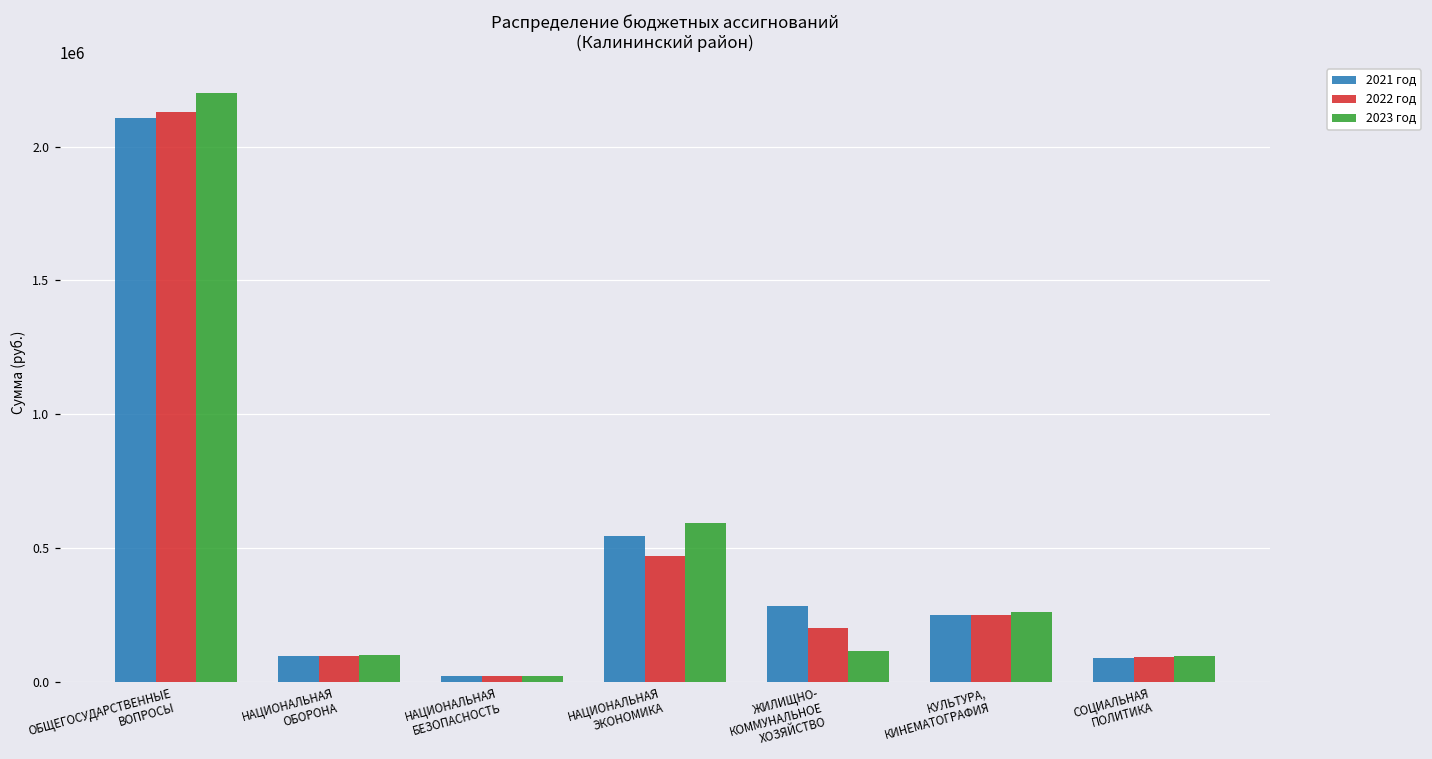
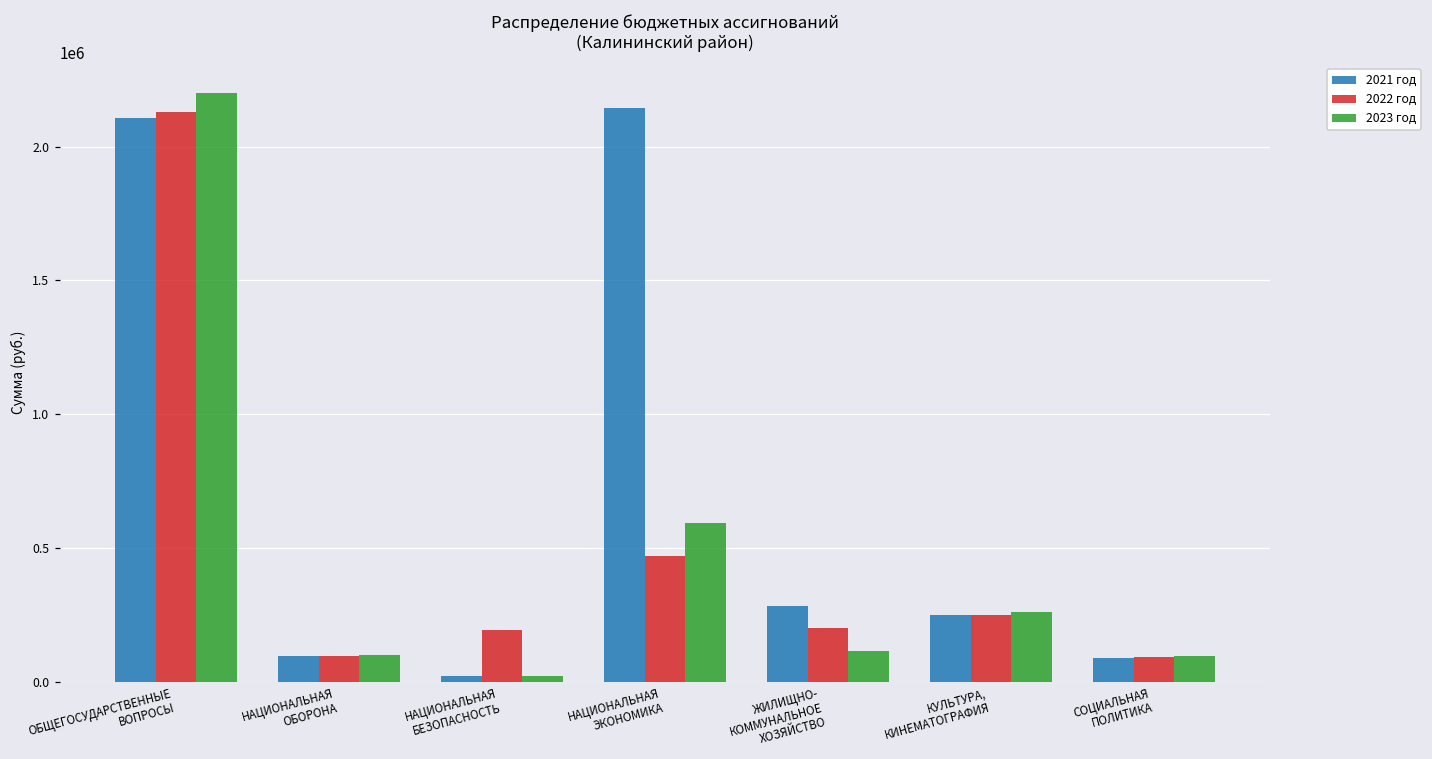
  {
    "2021 год": {
      "ОБЩЕГОСУДАРСТВЕННЫЕ ВОПРОСЫ": 2110000,
      "НАЦИОНАЛЬНАЯ ОБОРОНА": 100000,
      "НАЦИОНАЛЬНАЯ БЕЗОПАСНОСТЬ": 20000,
-     "НАЦИОНАЛЬНАЯ ЭКОНОМИКА": 550000,
+     "НАЦИОНАЛЬНАЯ ЭКОНОМИКА": 2150000,
      "ЖИЛИЩНО- КОММУНАЛЬНОЕ ХОЗЯЙСТВО": 280000,
      "КУЛЬТУРА, КИНЕМАТОГРАФИЯ": 250000,
      "СОЦИАЛЬНАЯ ПОЛИТИКА": 90000
    },
    "2022 год": {
      "ОБЩЕГОСУДАРСТВЕННЫЕ ВОПРОСЫ": 2130000,
      "НАЦИОНАЛЬНАЯ ОБОРОНА": 100000,
-     "НАЦИОНАЛЬНАЯ БЕЗОПАСНОСТЬ": 20000,
+     "НАЦИОНАЛЬНАЯ БЕЗОПАСНОСТЬ": 190000,
      "НАЦИОНАЛЬНАЯ ЭКОНОМИКА": 470000,
      "ЖИЛИЩНО- КОММУНАЛЬНОЕ ХОЗЯЙСТВО": 200000,
      "КУЛЬТУРА, КИНЕМАТОГРАФИЯ": 250000,
      "СОЦИАЛЬНАЯ ПОЛИТИКА": 90000
    },
    "2023 год": {
      "ОБЩЕГОСУДАРСТВЕННЫЕ ВОПРОСЫ": 2200000,
      "НАЦИОНАЛЬНАЯ ОБОРОНА": 100000,
      "НАЦИОНАЛЬНАЯ БЕЗОПАСНОСТЬ": 20000,
      "НАЦИОНАЛЬНАЯ ЭКОНОМИКА": 590000,
      "ЖИЛИЩНО- КОММУНАЛЬНОЕ ХОЗЯЙСТВО": 110000,
      "КУЛЬТУРА, КИНЕМАТОГРАФИЯ": 260000,
      "СОЦИАЛЬНАЯ ПОЛИТИКА": 90000
    }
  }
